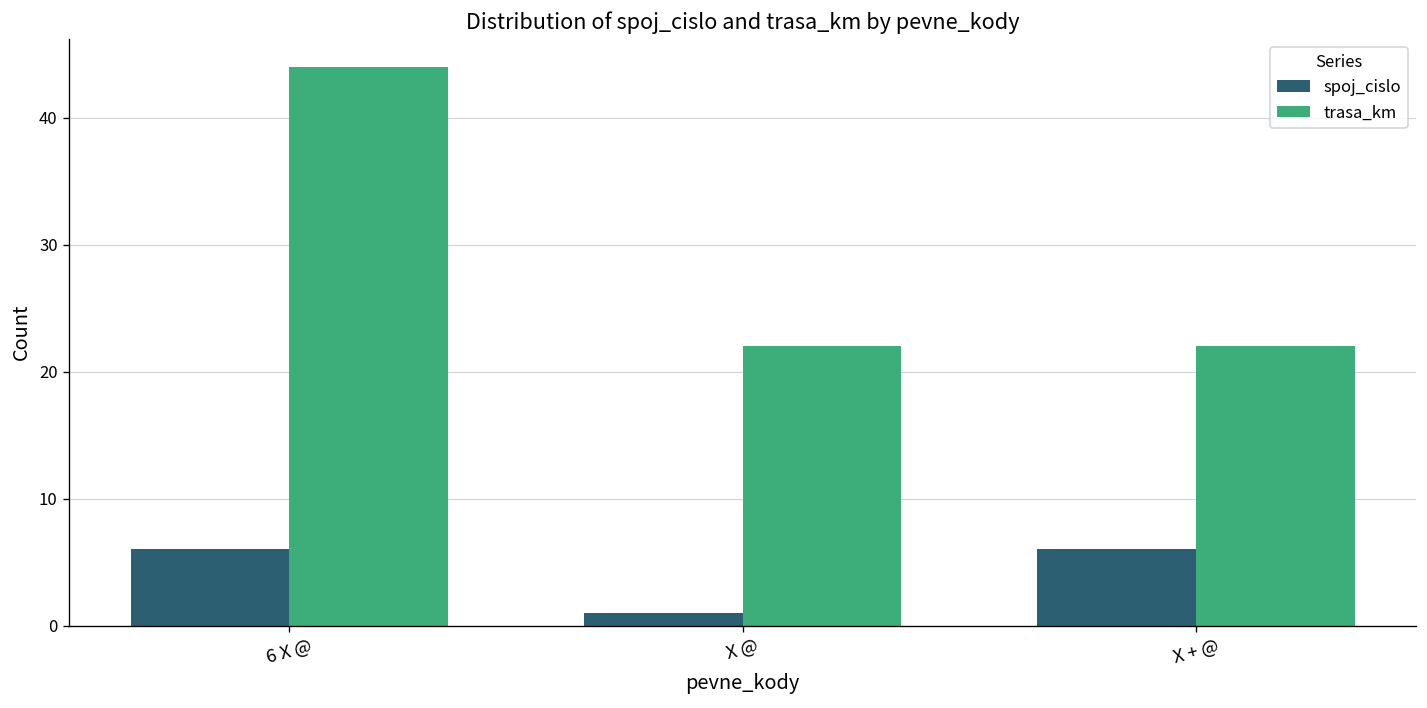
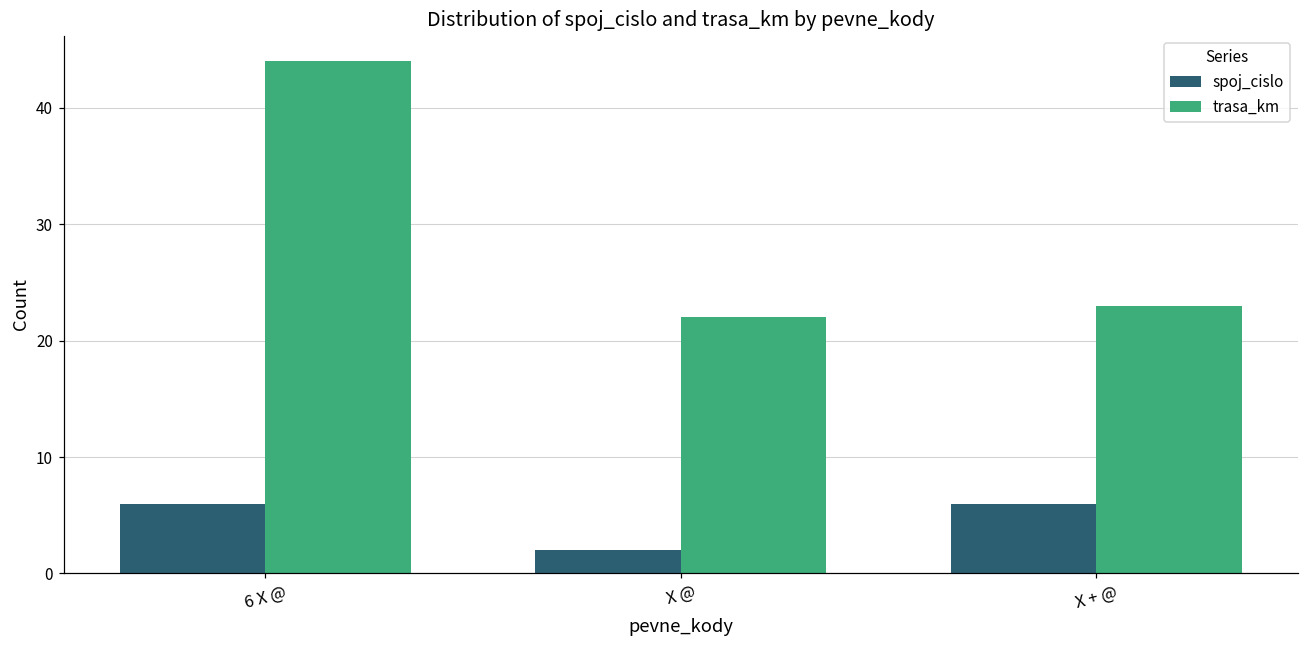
  {
    "spoj_cislo": {
      "6 X @": 6,
-     "X @": 1,
+     "X @": 2,
      "X + @": 6
    },
    "trasa_km": {
      "6 X @": 44,
      "X @": 22,
-     "X + @": 22
+     "X + @": 23
    }
  }
